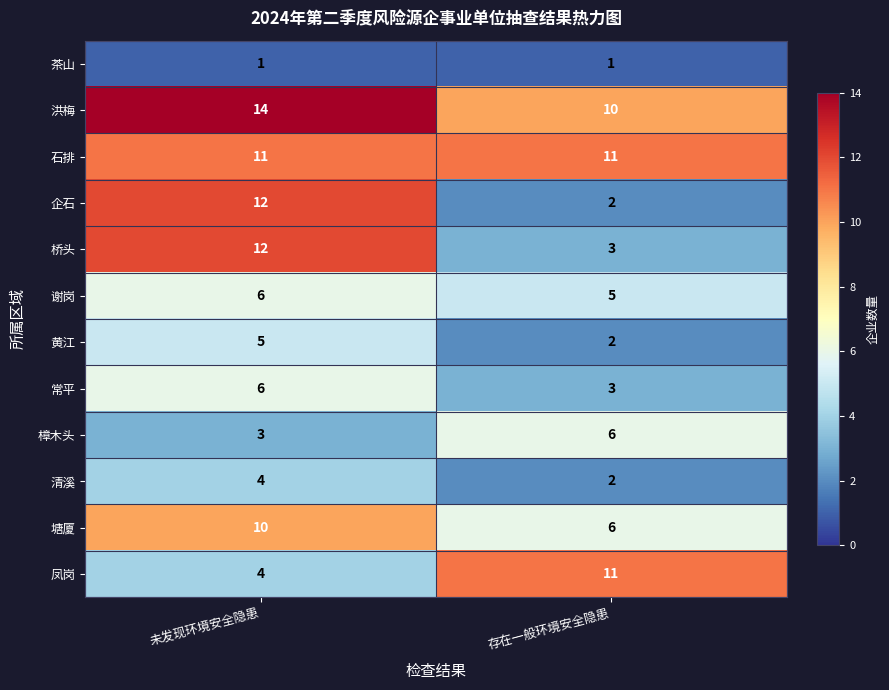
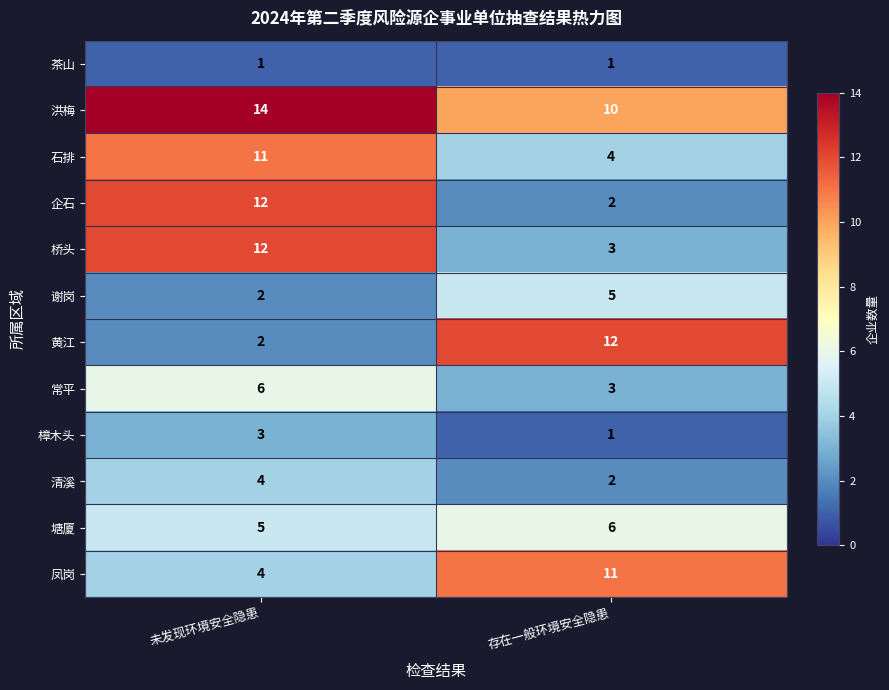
  {
    "茶山": {
      "未发现环境安全隐患": 1,
      "存在一般环境安全隐患": 1
    },
    "洪梅": {
      "未发现环境安全隐患": 14,
      "存在一般环境安全隐患": 10
    },
    "石排": {
      "未发现环境安全隐患": 11,
-     "存在一般环境安全隐患": 11
+     "存在一般环境安全隐患": 4
    },
    "企石": {
      "未发现环境安全隐患": 12,
      "存在一般环境安全隐患": 2
    },
    "桥头": {
      "未发现环境安全隐患": 12,
      "存在一般环境安全隐患": 3
    },
    "谢岗": {
-     "未发现环境安全隐患": 6,
+     "未发现环境安全隐患": 2,
      "存在一般环境安全隐患": 5
    },
    "黄江": {
-     "未发现环境安全隐患": 5,
-     "存在一般环境安全隐患": 2
+     "未发现环境安全隐患": 2,
+     "存在一般环境安全隐患": 12
    },
    "常平": {
      "未发现环境安全隐患": 6,
      "存在一般环境安全隐患": 3
    },
    "樟木头": {
      "未发现环境安全隐患": 3,
-     "存在一般环境安全隐患": 6
+     "存在一般环境安全隐患": 1
    },
    "清溪": {
      "未发现环境安全隐患": 4,
      "存在一般环境安全隐患": 2
    },
    "塘厦": {
-     "未发现环境安全隐患": 10,
+     "未发现环境安全隐患": 5,
      "存在一般环境安全隐患": 6
    },
    "凤岗": {
      "未发现环境安全隐患": 4,
      "存在一般环境安全隐患": 11
    }
  }
